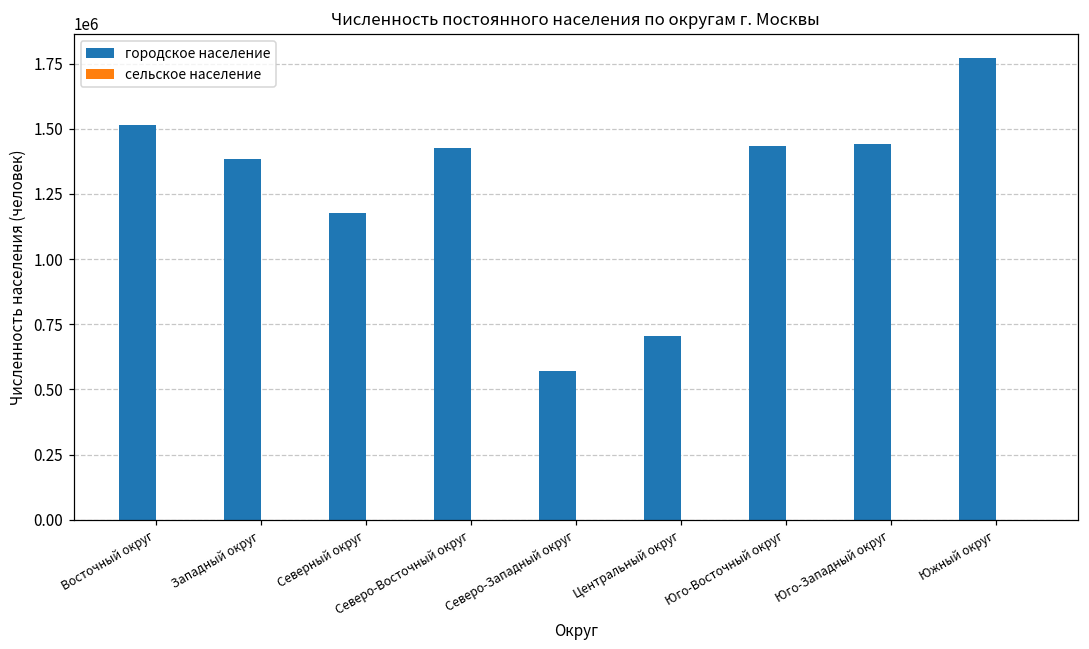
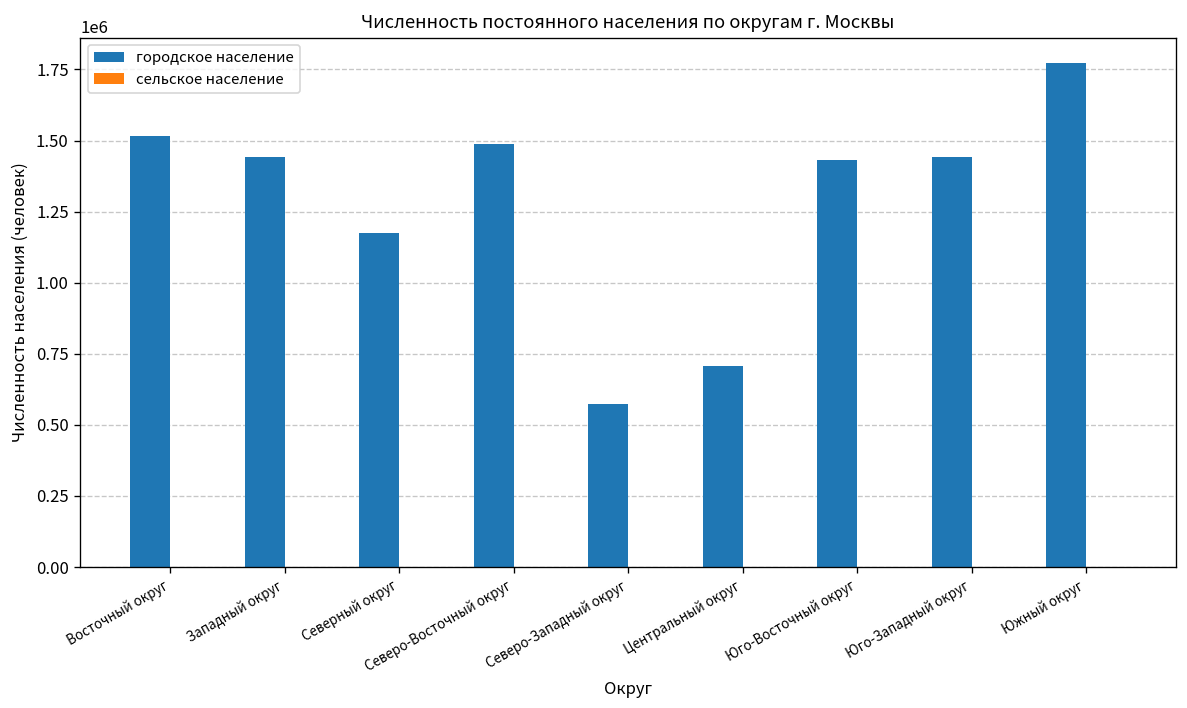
  {
    "городское население": {
      "Восточный округ": 1510000,
-     "Западный округ": 1380000,
+     "Западный округ": 1440000,
      "Северный округ": 1180000,
-     "Северо-Восточный округ": 1430000,
+     "Северо-Восточный округ": 1490000,
      "Северо-Западный округ": 570000,
      "Центральный округ": 710000,
      "Юго-Восточный округ": 1430000,
      "Юго-Западный округ": 1440000,
      "Южный округ": 1770000
    },
    "сельское население": {
      "Восточный округ": 0,
      "Западный округ": 0,
      "Северный округ": 0,
      "Северо-Восточный округ": 0,
      "Северо-Западный округ": 0,
      "Центральный округ": 0,
      "Юго-Восточный округ": 0,
      "Юго-Западный округ": 0,
      "Южный округ": 0
    }
  }
